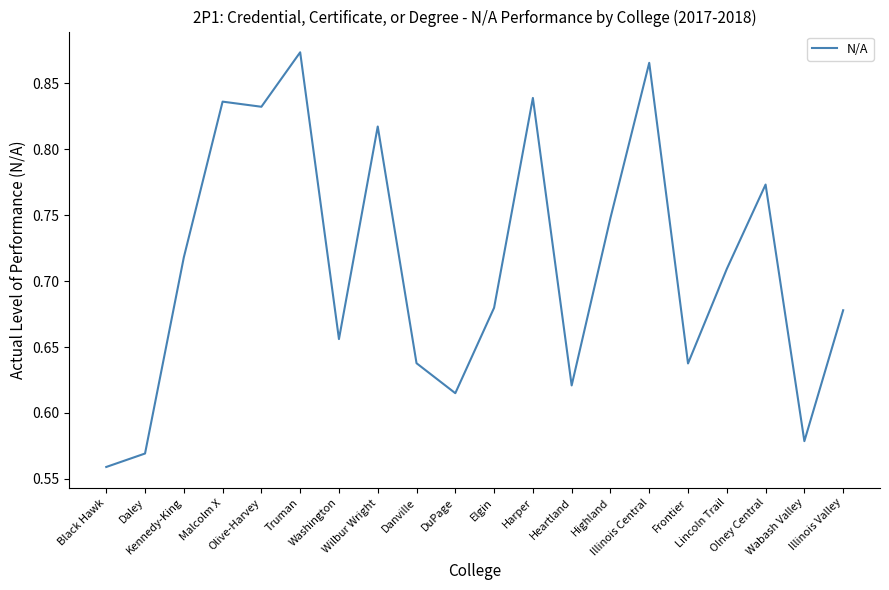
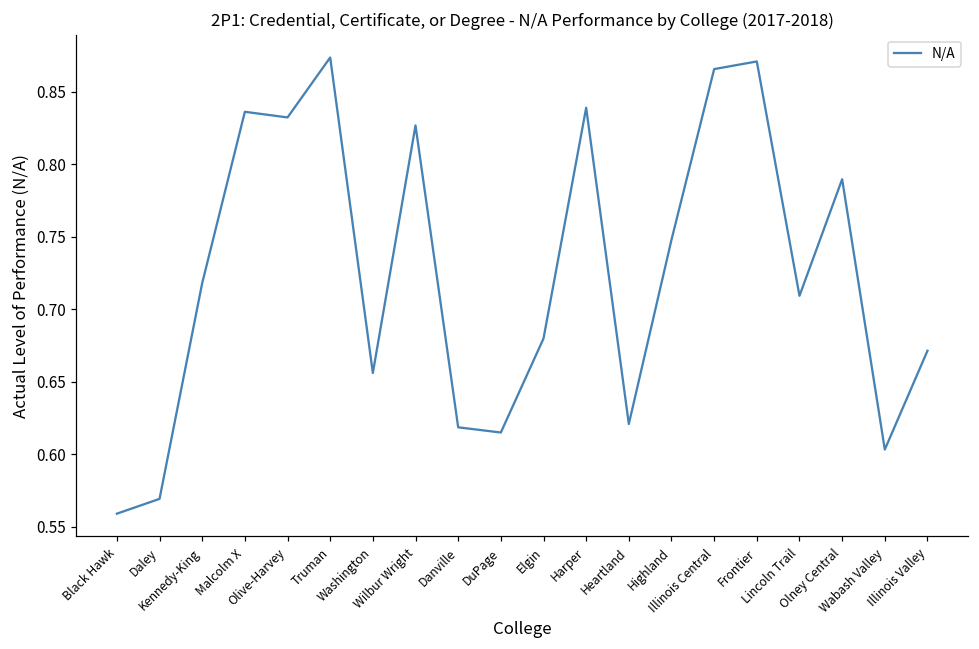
  {
    "Black Hawk": 0.559,
    "Daley": 0.569,
    "Kennedy-King": 0.718,
    "Malcolm X": 0.836,
    "Olive-Harvey": 0.832,
    "Truman": 0.874,
    "Washington": 0.656,
-   "Wilbur Wright": 0.817,
-   "Danville": 0.638,
+   "Wilbur Wright": 0.827,
+   "Danville": 0.619,
    "DuPage": 0.615,
    "Elgin": 0.680,
    "Harper": 0.839,
    "Heartland": 0.621,
    "Highland": 0.748,
    "Illinois Central": 0.866,
-   "Frontier": 0.638,
+   "Frontier": 0.871,
    "Lincoln Trail": 0.709,
-   "Olney Central": 0.773,
-   "Wabash Valley": 0.579,
-   "Illinois Valley": 0.678
+   "Olney Central": 0.790,
+   "Wabash Valley": 0.603,
+   "Illinois Valley": 0.671
  }
